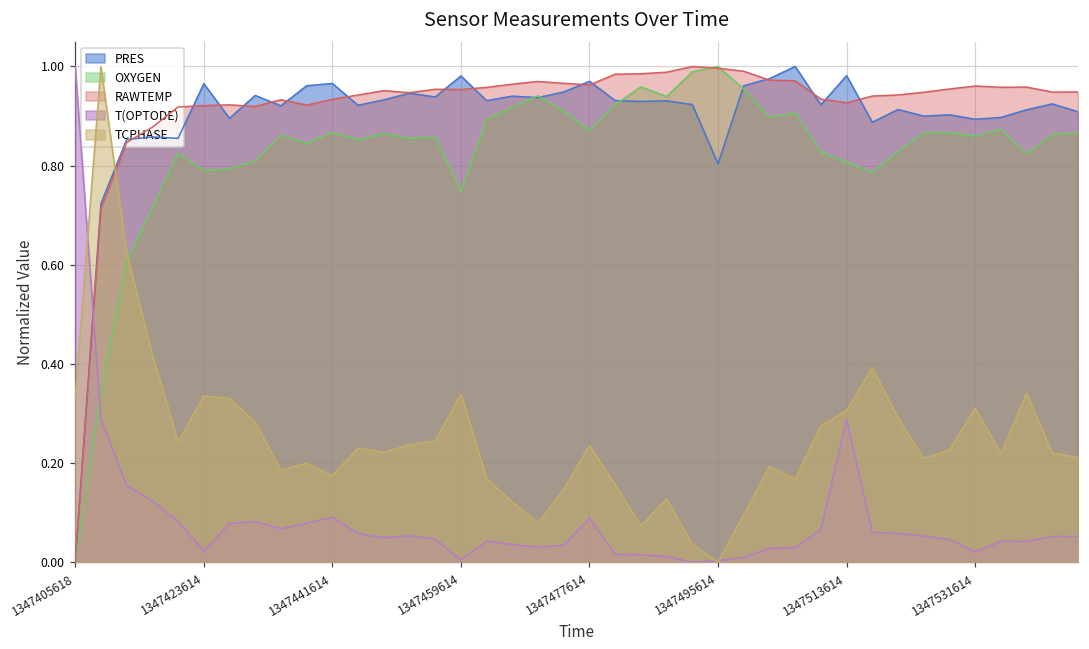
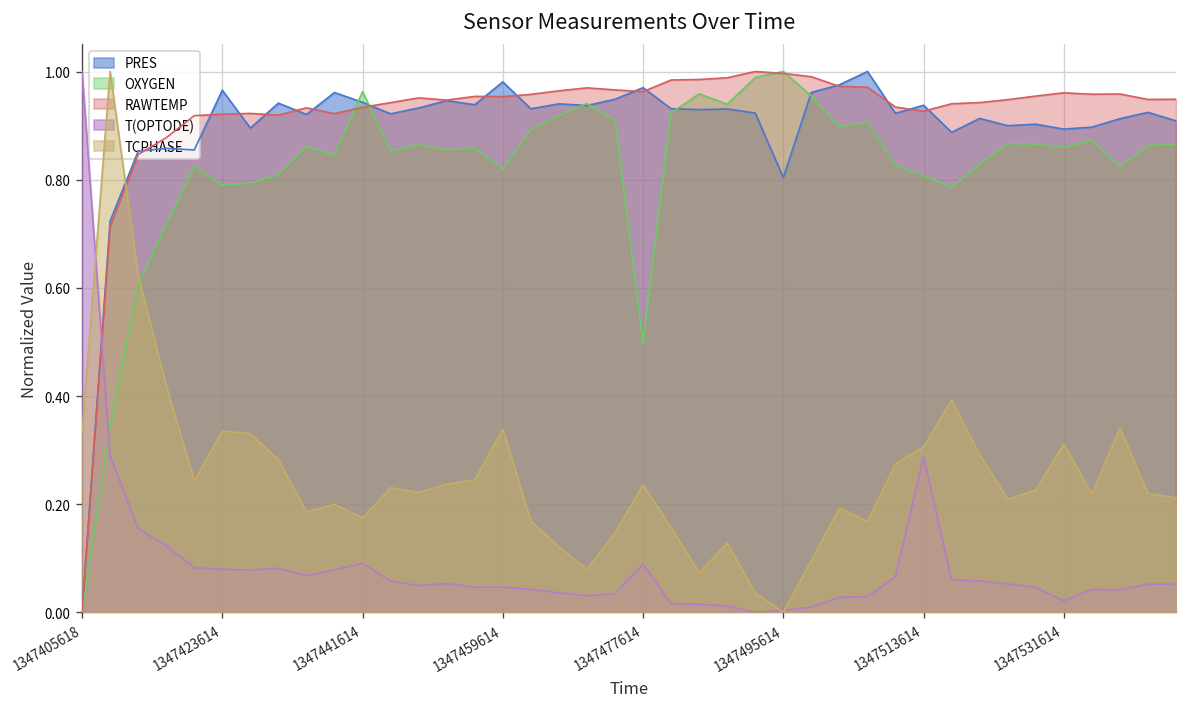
  {
    "PRES": {
      "1347423614": 0.97,
-     "1347441614": 0.97,
+     "1347441614": 0.94,
      "1347459614": 0.98,
      "1347477614": 0.97,
      "1347495614": 0.80,
-     "1347513614": 0.98,
+     "1347513614": 0.94,
      "1347531614": 0.89
    },
    "OXYGEN": {
      "1347423614": 0.79,
-     "1347441614": 0.87,
-     "1347459614": 0.75,
-     "1347477614": 0.87,
+     "1347441614": 0.96,
+     "1347459614": 0.82,
+     "1347477614": 0.50,
      "1347513614": 0.81,
      "1347531614": 0.86
    },
    "T(OPTODE)": {
      "1347405618": 1.00,
-     "1347423614": 0.02,
+     "1347423614": 0.08,
      "1347441614": 0.09,
-     "1347459614": 0.01,
+     "1347459614": 0.05,
      "1347477614": 0.09,
      "1347513614": 0.29,
      "1347531614": 0.02
    }
  }
